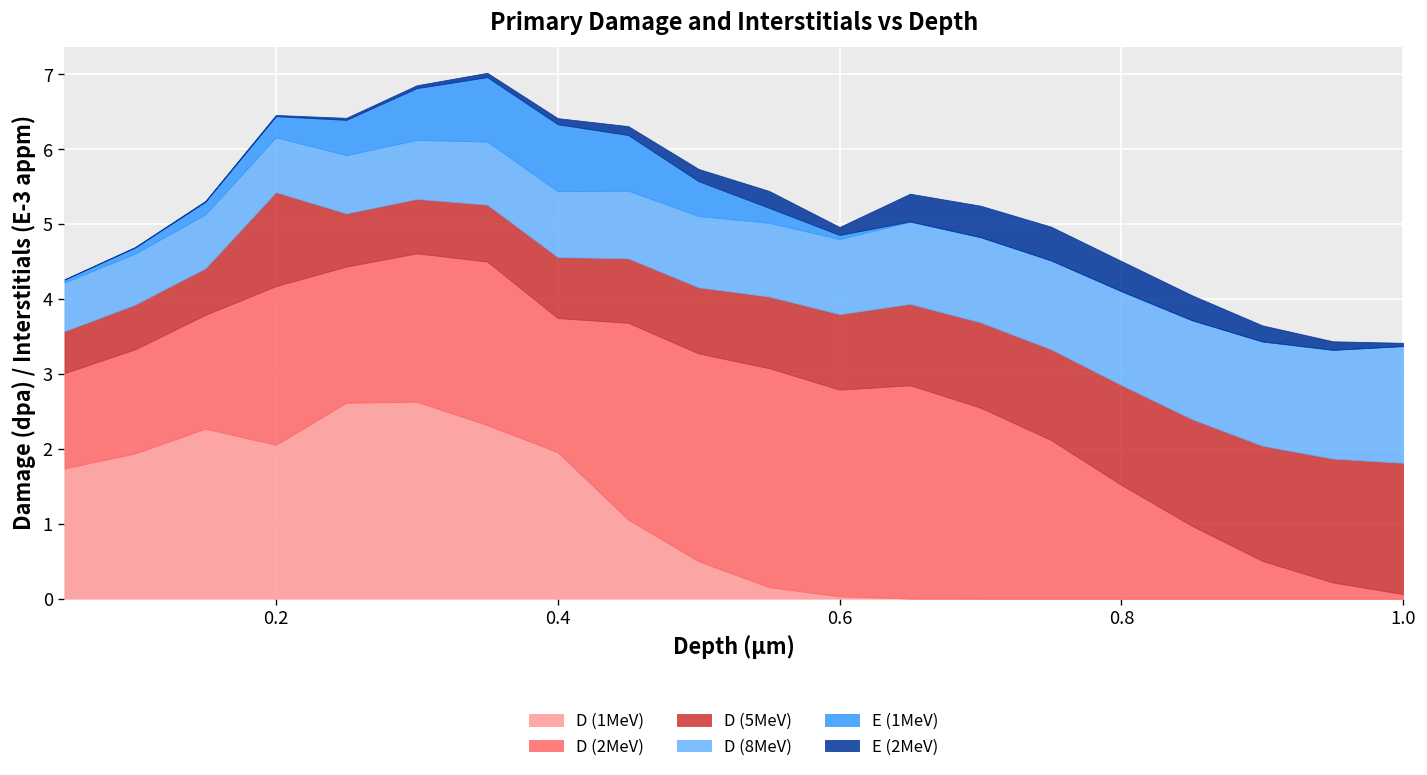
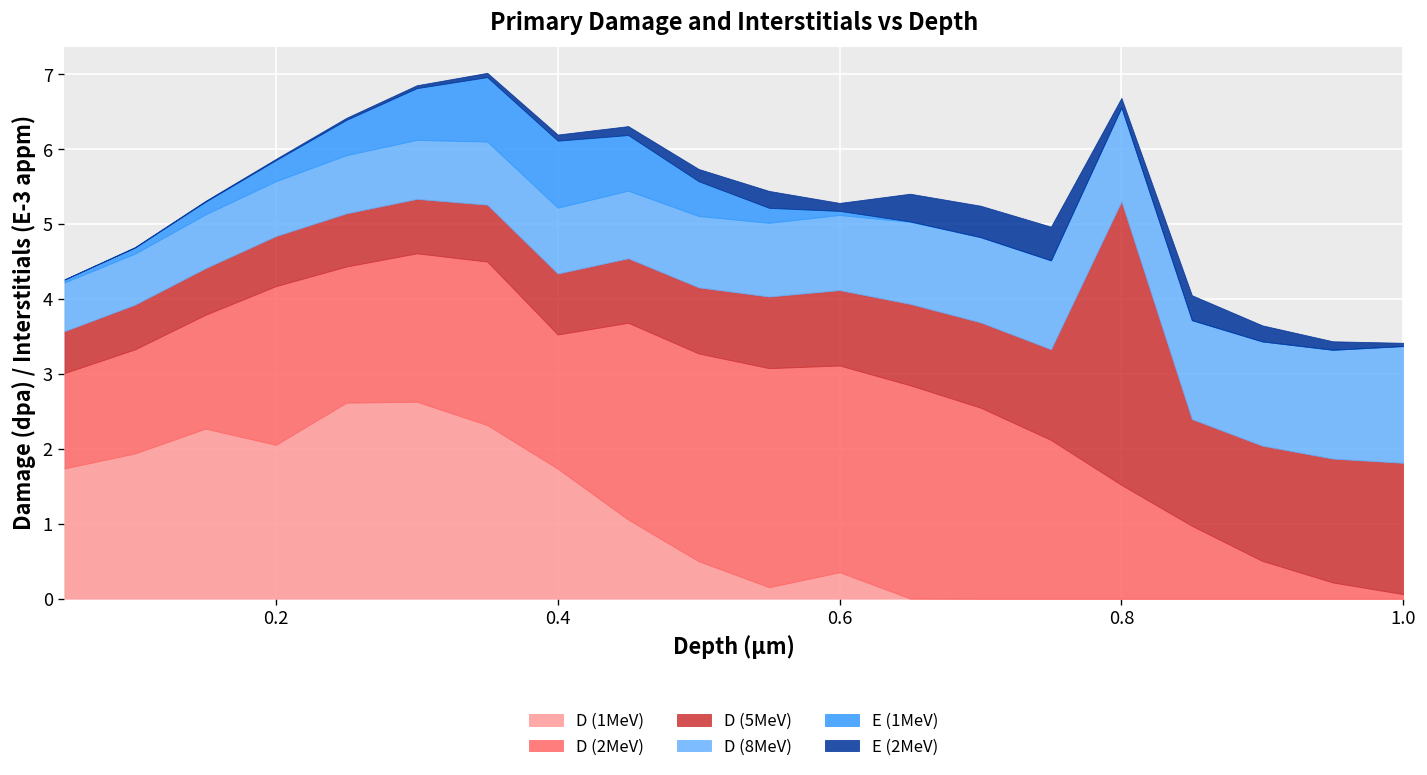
  {
    "D (1MeV)": {
      "0.2": 2.1,
-     "0.4": 2.0,
-     "0.6": 0.0,
+     "0.4": 1.7,
+     "0.6": 0.4,
      "0.8": 0.0,
      "1.0": 0.0
    },
    "D (2MeV)": {
      "0.2": 2.1,
      "0.4": 1.8,
      "0.6": 2.8,
      "0.8": 1.5,
      "1.0": 0.1
    },
    "D (5MeV)": {
-     "0.2": 1.3,
+     "0.2": 0.7,
      "0.4": 0.8,
      "0.6": 1.0,
-     "0.8": 1.3,
+     "0.8": 3.8,
      "1.0": 1.8
    },
    "E (2MeV)": {
      "0.4": 0.1,
      "0.6": 0.1,
-     "0.8": 0.4,
+     "0.8": 0.1,
      "1.0": 0.0
    }
  }
